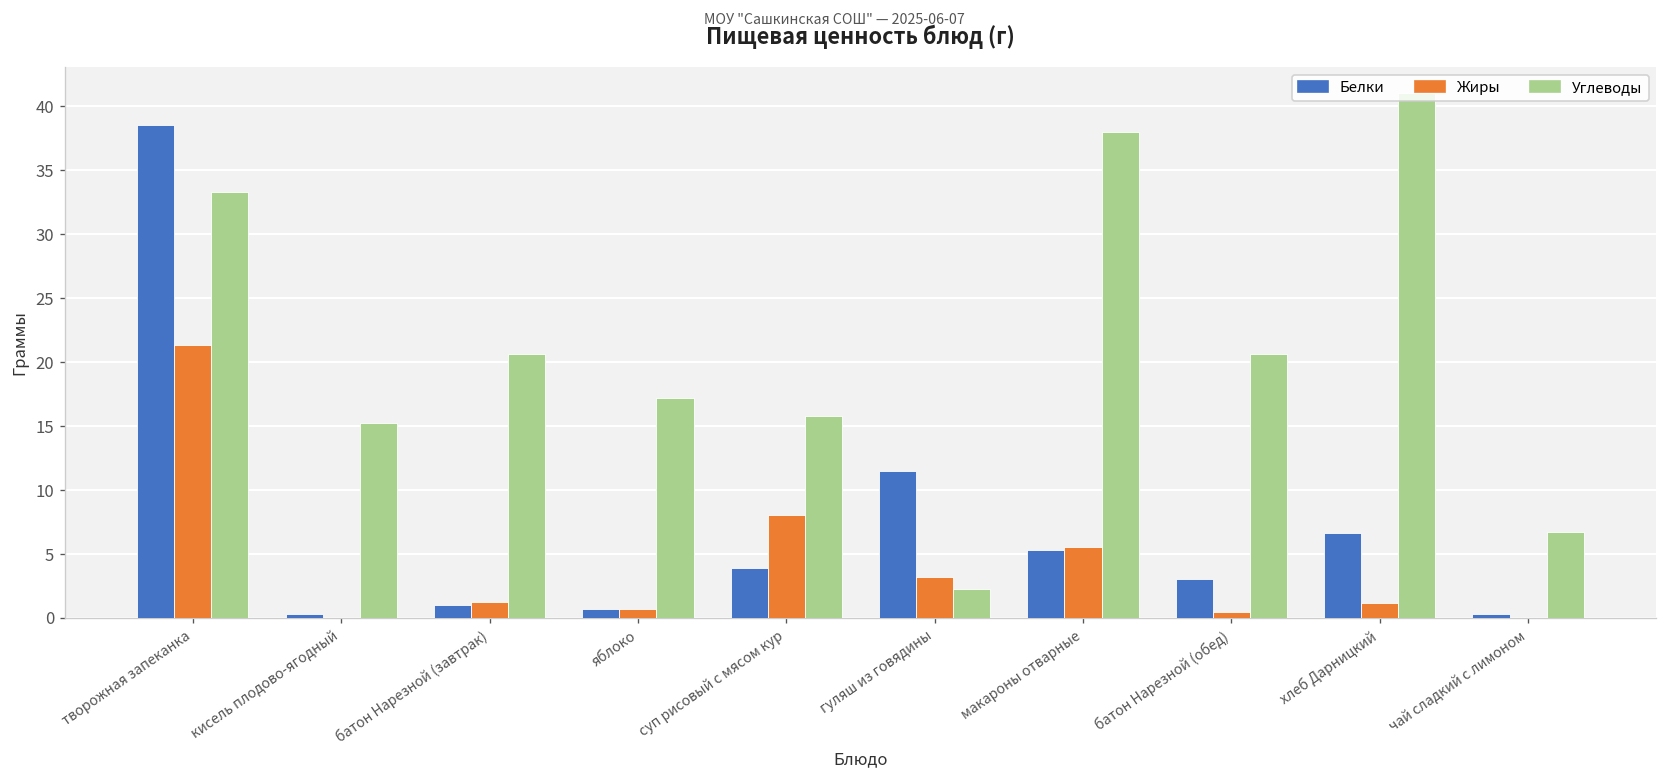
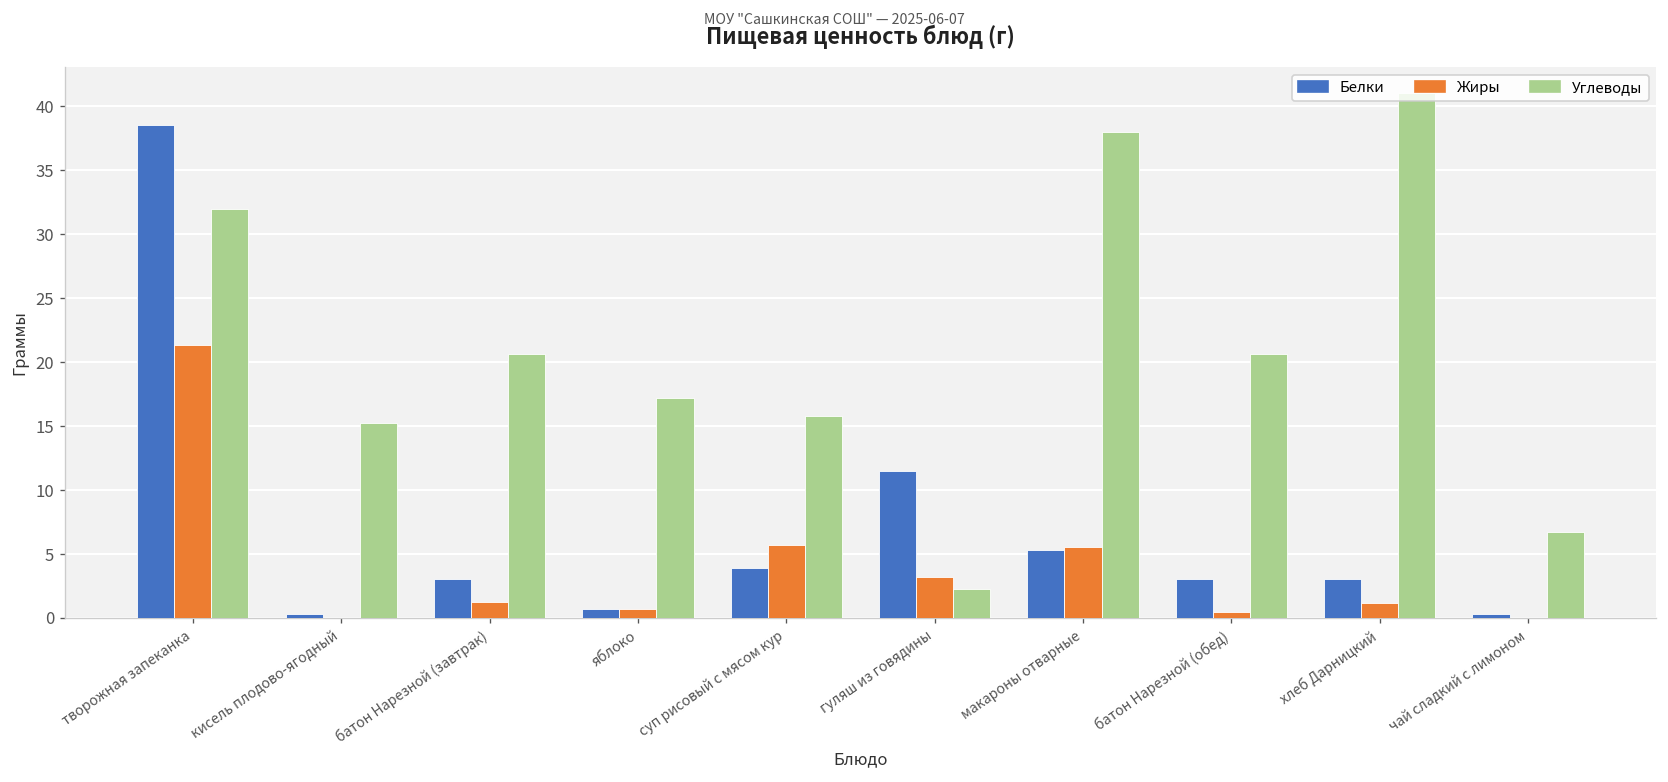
  {
    "Белки": {
      "творожная запеканка": 38.5,
      "кисель плодово-ягодный": 0.3,
-     "батон Нарезной (завтрак)": 1,
+     "батон Нарезной (завтрак)": 3,
      "яблоко": 0.7,
      "суп рисовый с мясом кур": 3.9,
      "гуляш из говядины": 11.5,
      "макароны отварные": 5.3,
      "батон Нарезной (обед)": 3.0,
-     "хлеб Дарницкий": 6.6,
+     "хлеб Дарницкий": 3.0,
      "чай сладкий с лимоном": 0.3
    },
    "Жиры": {
      "творожная запеканка": 21.3,
      "кисель плодово-ягодный": 0.0,
      "батон Нарезной (завтрак)": 1.2,
      "яблоко": 0.7,
-     "суп рисовый с мясом кур": 8.0,
+     "суп рисовый с мясом кур": 5.7,
      "гуляш из говядины": 3.2,
      "макароны отварные": 5.5,
      "батон Нарезной (обед)": 0.4,
      "хлеб Дарницкий": 1.1,
      "чай сладкий с лимоном": 0.0
    },
    "Углеводы": {
-     "творожная запеканка": 33.3,
+     "творожная запеканка": 32.0,
      "кисель плодово-ягодный": 15.2,
      "батон Нарезной (завтрак)": 20.6,
      "яблоко": 17.2,
      "суп рисовый с мясом кур": 15.8,
      "гуляш из говядины": 2.2,
      "макароны отварные": 38.0,
      "батон Нарезной (обед)": 20.6,
      "чай сладкий с лимоном": 6.7
    }
  }
